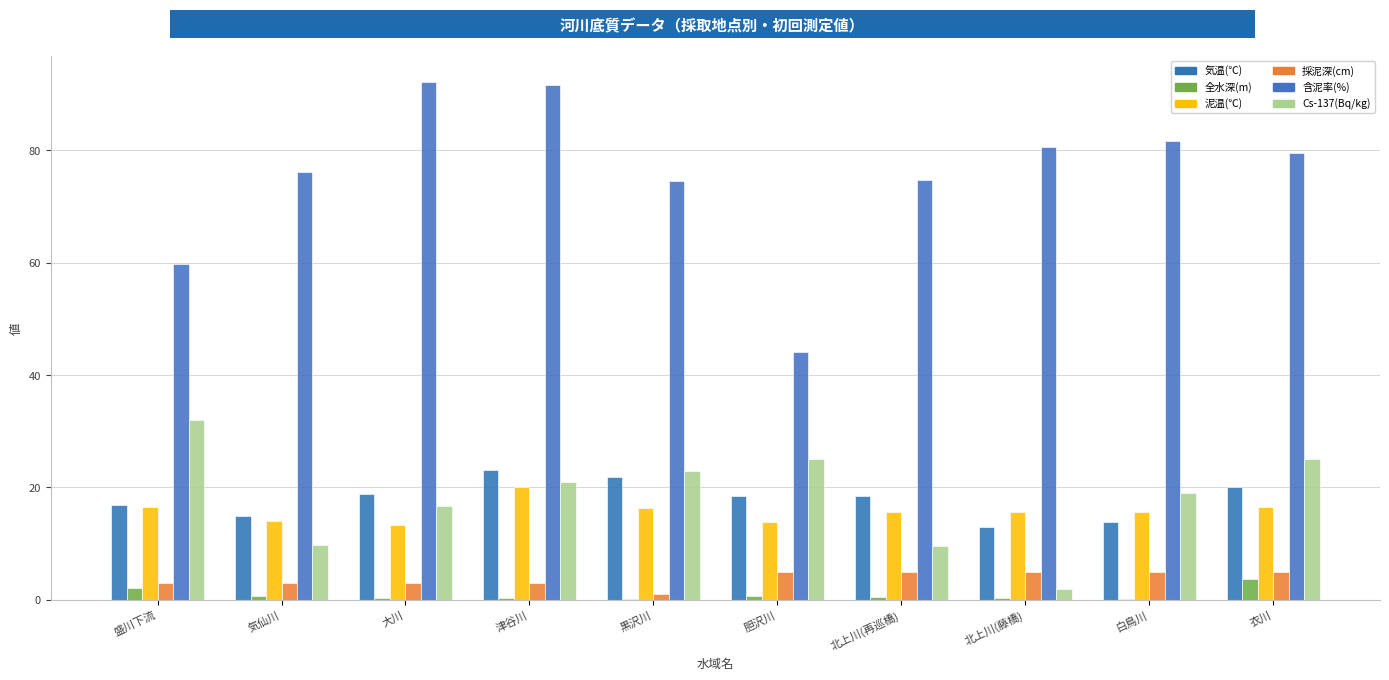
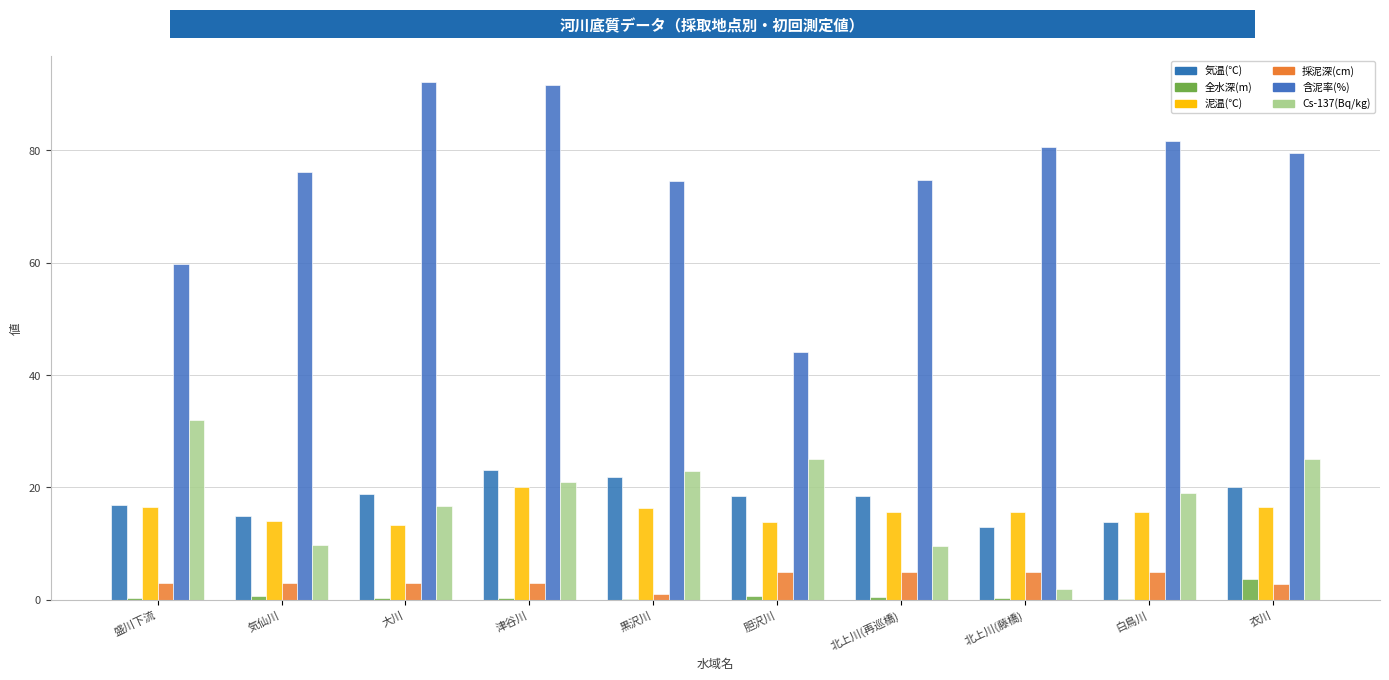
  {
    "全水深(m)": {
-     "盛川下流": 2,
+     "盛川下流": 0,
      "気仙川": 1,
      "胆沢川": 1,
      "北上川(再巡橋)": 1,
      "衣川": 4
    },
    "泥温(℃)": {
      "盛川下流": 17,
      "気仙川": 14,
      "大川": 13,
      "津谷川": 20,
      "黒沢川": 16,
      "胆沢川": 14,
      "北上川(再巡橋)": 16,
      "北上川(藤橋)": 16,
      "白鳥川": 16,
      "衣川": 17
    },
    "採泥深(cm)": {
      "盛川下流": 3,
      "気仙川": 3,
      "大川": 3,
      "津谷川": 3,
      "黒沢川": 1,
      "胆沢川": 5,
      "北上川(再巡橋)": 5,
      "北上川(藤橋)": 5,
      "白鳥川": 5,
-     "衣川": 5
+     "衣川": 3
    },
    "Cs-137(Bq/kg)": {
      "盛川下流": 32,
      "気仙川": 10,
      "大川": 17,
      "津谷川": 21,
      "黒沢川": 23,
      "胆沢川": 25,
      "北上川(再巡橋)": 10,
      "北上川(藤橋)": 2,
      "白鳥川": 19,
      "衣川": 25
    }
  }
